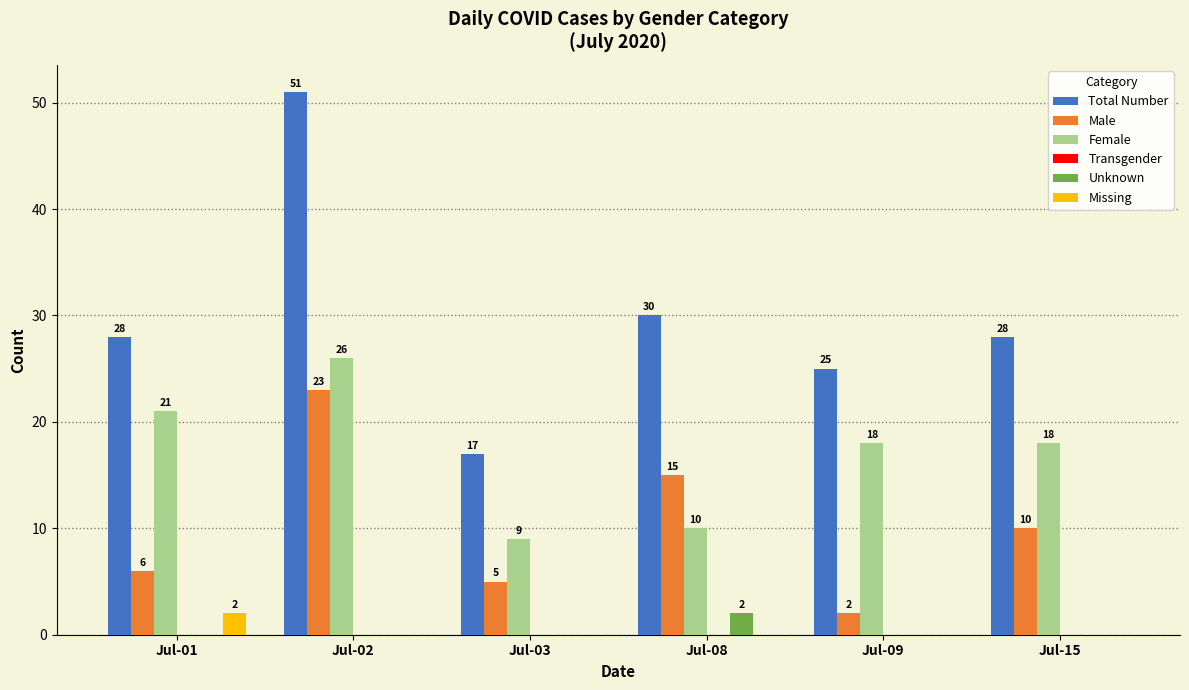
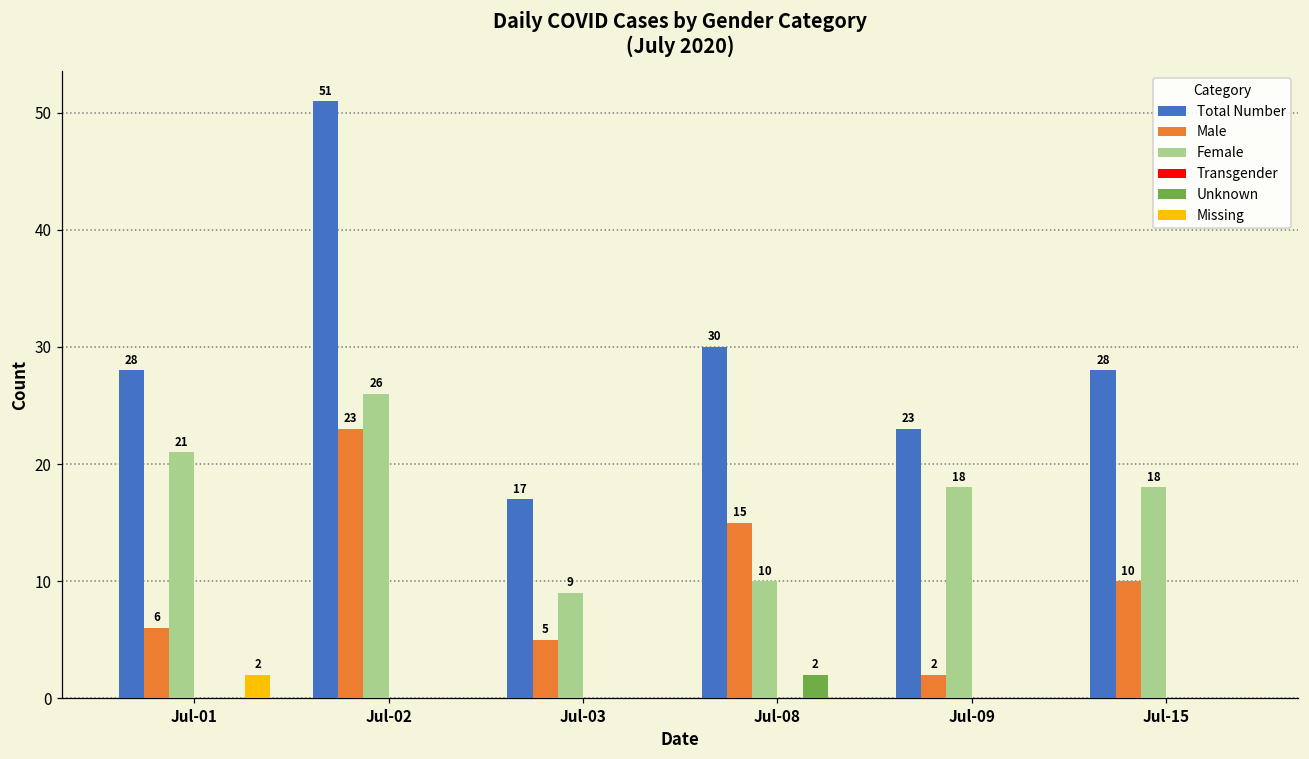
  {
    "Total Number": {
      "Jul-01": 28,
      "Jul-02": 51,
      "Jul-03": 17,
      "Jul-08": 30,
-     "Jul-09": 25,
+     "Jul-09": 23,
      "Jul-15": 28
    },
    "Male": {
      "Jul-01": 6,
      "Jul-02": 23,
      "Jul-03": 5,
      "Jul-08": 15,
      "Jul-09": 2,
      "Jul-15": 10
    },
    "Female": {
      "Jul-01": 21,
      "Jul-02": 26,
      "Jul-03": 9,
      "Jul-08": 10,
      "Jul-09": 18,
      "Jul-15": 18
    },
    "Transgender": {
      "Jul-01": 0.0,
      "Jul-02": 0.0,
      "Jul-03": 0.0,
      "Jul-08": 0.0,
      "Jul-09": 0.0,
      "Jul-15": 0.0
    },
    "Unknown": {
      "Jul-08": 2
    },
    "Missing": {
      "Jul-01": 2
    }
  }
